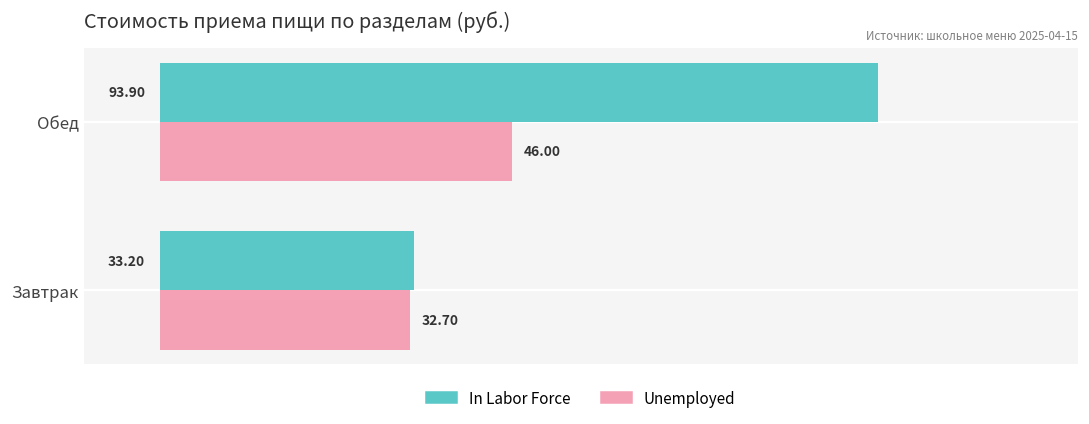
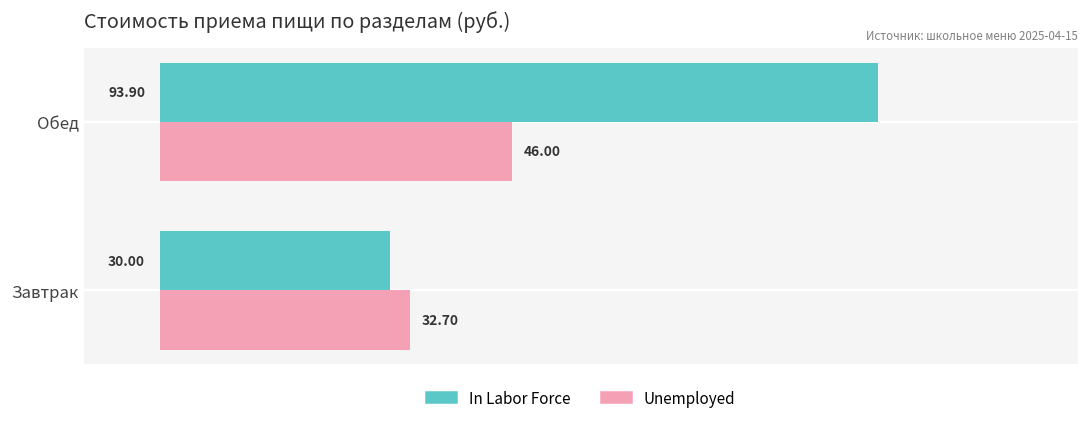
  {
    "In Labor Force": {
-     "Завтрак": 33.20
+     "Завтрак": 30.00
    },
    "Unemployed": {
      "Обед": 46.00,
      "Завтрак": 32.70
    }
  }
